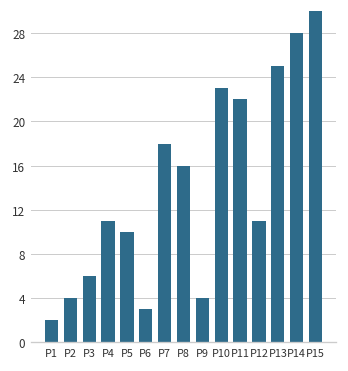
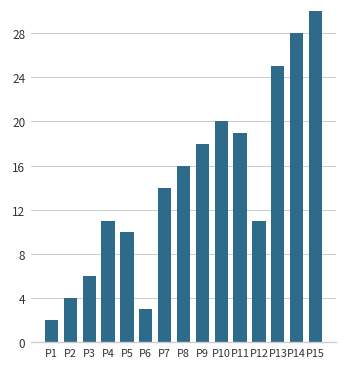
  {
    "P1": 2,
    "P2": 4,
    "P3": 6,
    "P4": 11,
    "P5": 10,
    "P6": 3,
-   "P7": 18,
+   "P7": 14,
    "P8": 16,
-   "P9": 4,
-   "P10": 23,
-   "P11": 22,
+   "P9": 18,
+   "P10": 20,
+   "P11": 19,
    "P12": 11,
    "P13": 25,
    "P14": 28,
    "P15": 30
  }
